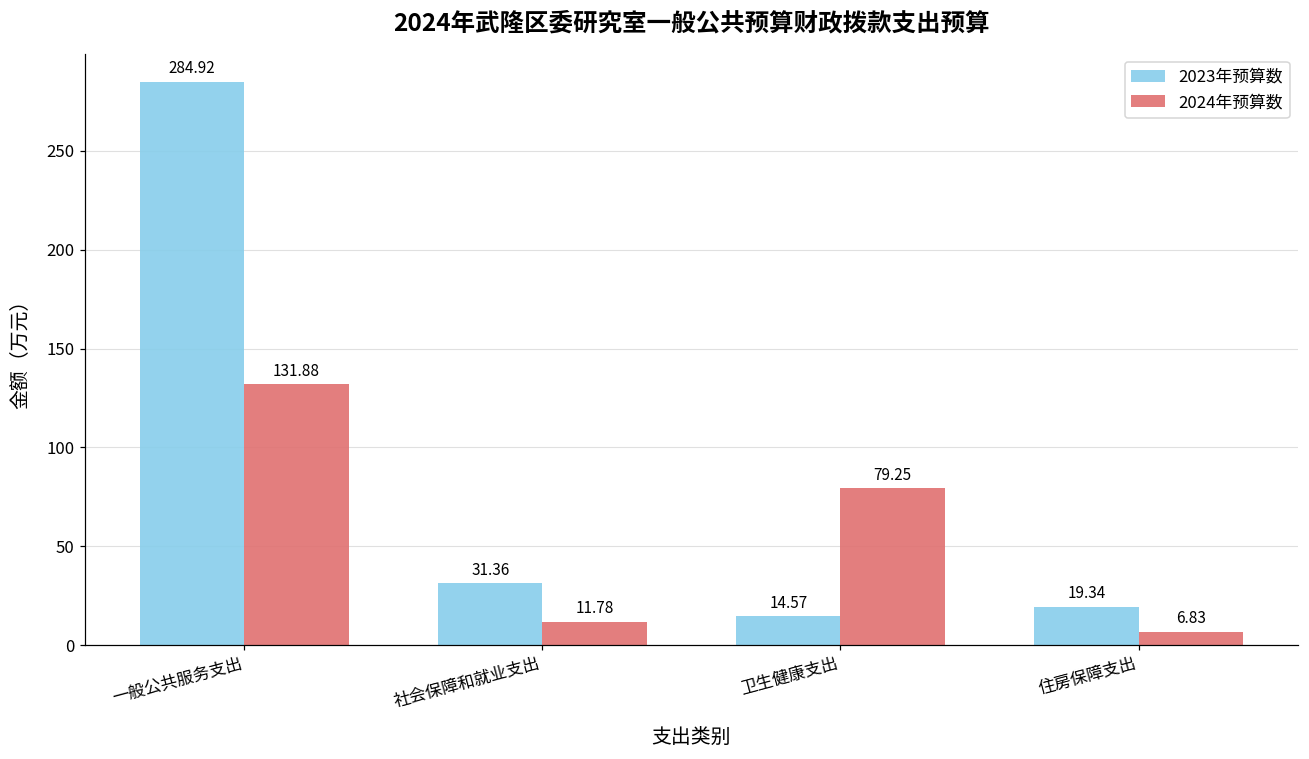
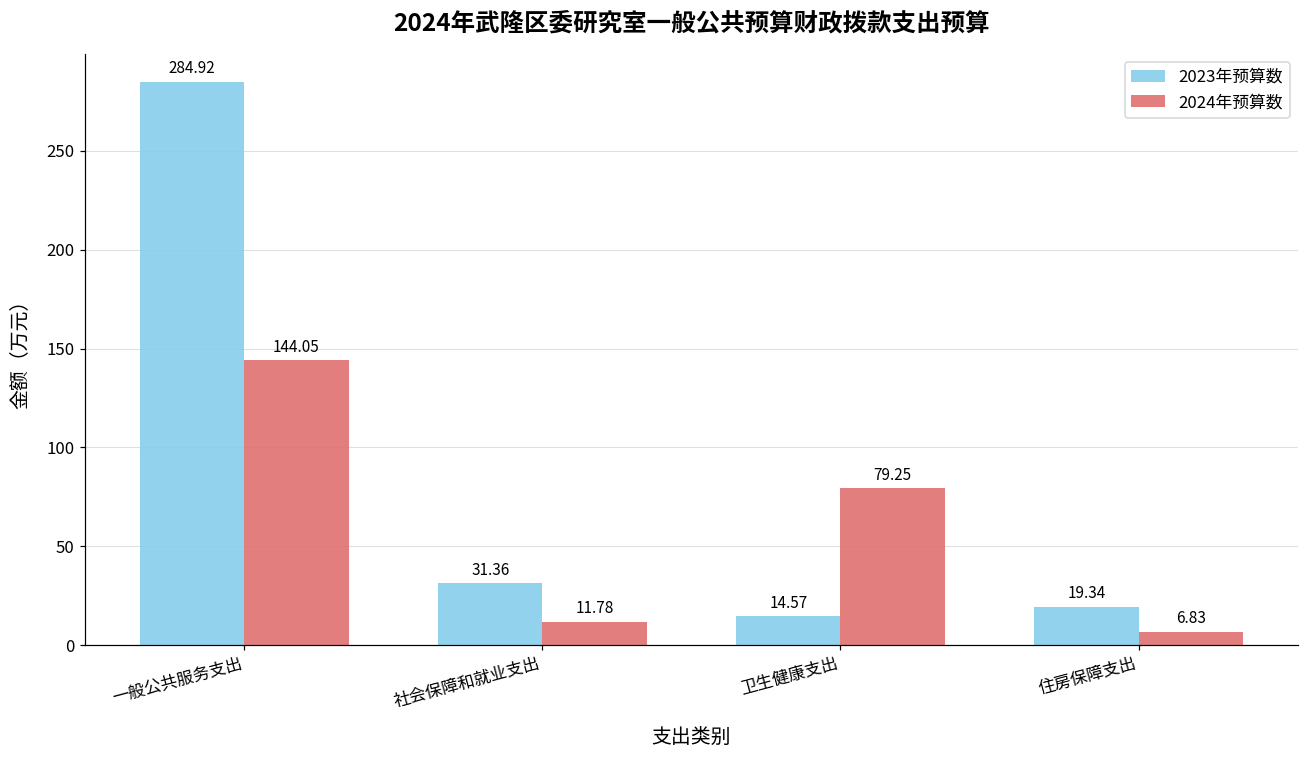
  {
    "2023年预算数": {
      "一般公共服务支出": 284.92,
      "社会保障和就业支出": 31.36,
      "卫生健康支出": 14.57,
      "住房保障支出": 19.34
    },
    "2024年预算数": {
-     "一般公共服务支出": 131.88,
+     "一般公共服务支出": 144.05,
      "社会保障和就业支出": 11.78,
      "卫生健康支出": 79.25,
      "住房保障支出": 6.83
    }
  }
